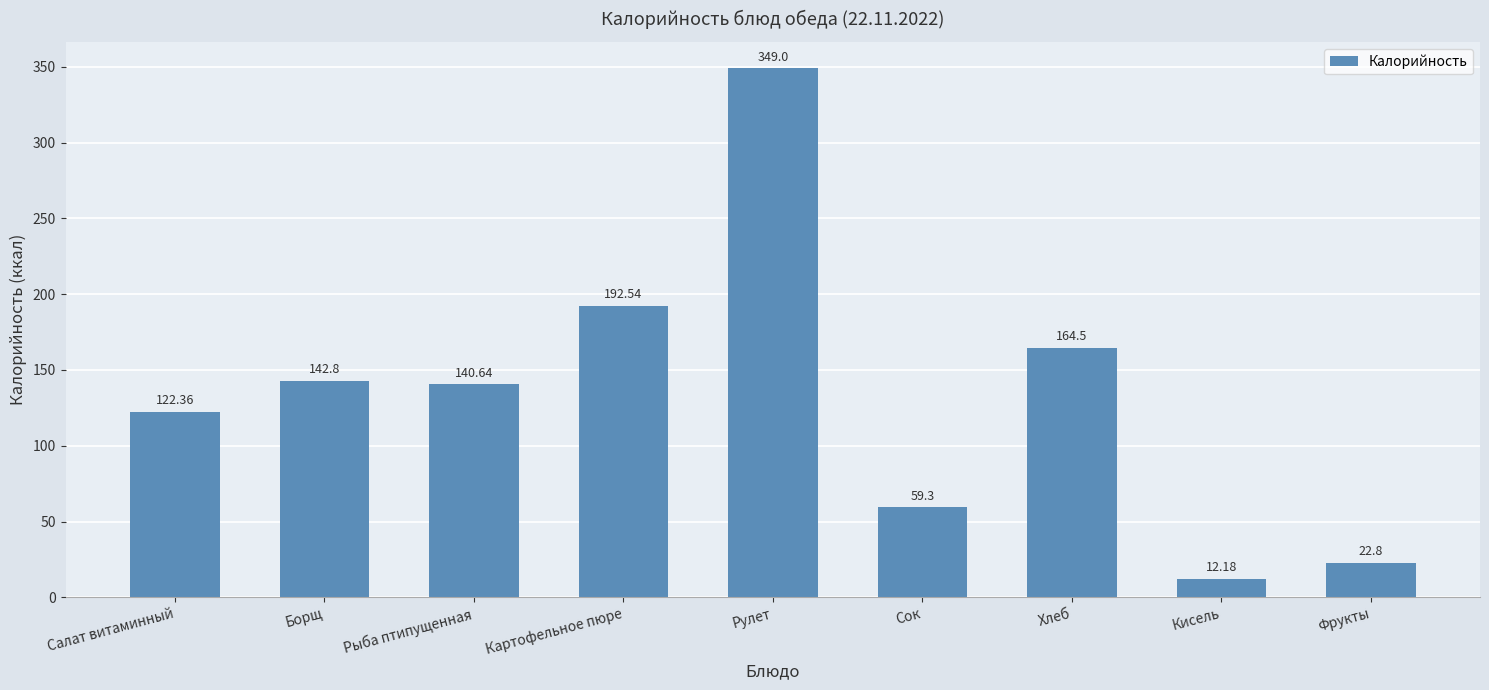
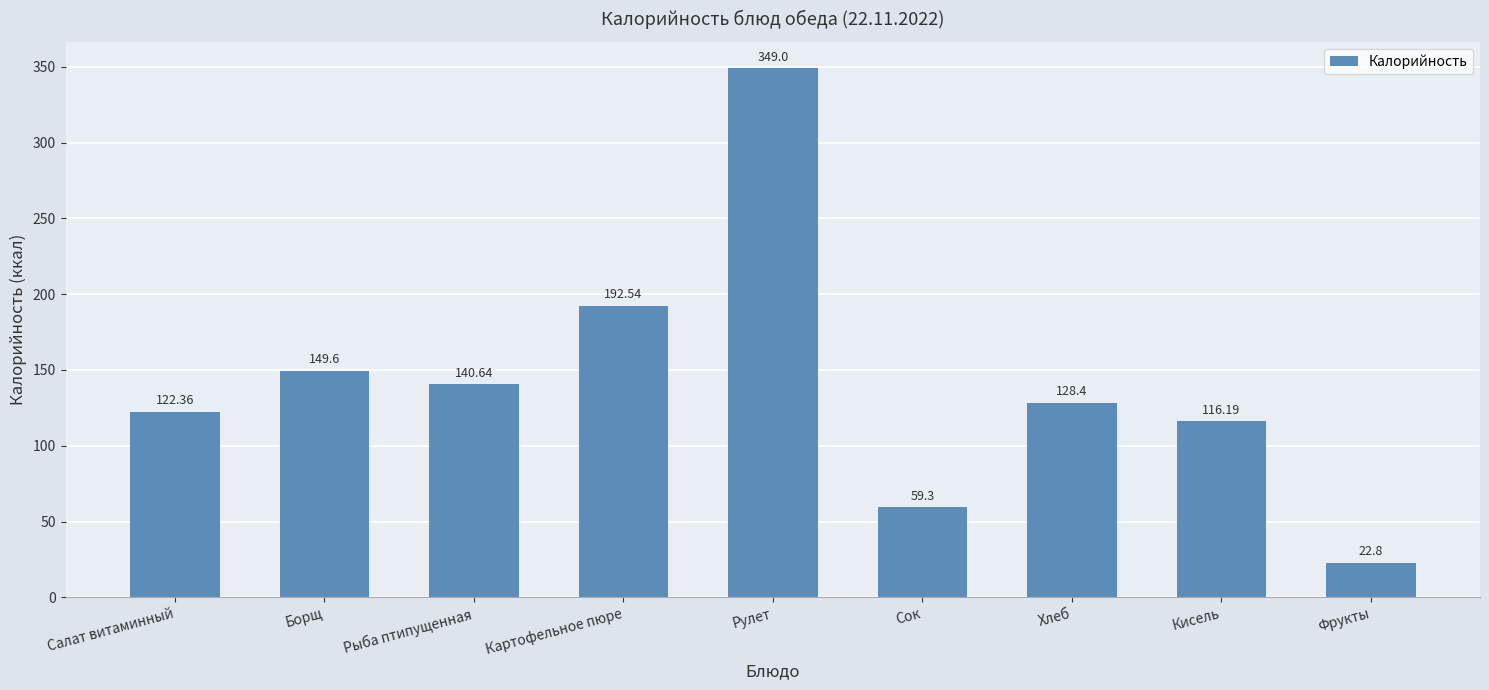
  {
    "Салат витаминный": 122.36,
-   "Борщ": 142.8,
+   "Борщ": 149.6,
    "Рыба птипущенная": 140.64,
    "Картофельное пюре": 192.54,
    "Рулет": 349.0,
    "Сок": 59.3,
-   "Хлеб": 164.5,
-   "Кисель": 12.18,
+   "Хлеб": 128.4,
+   "Кисель": 116.19,
    "Фрукты": 22.8
  }
